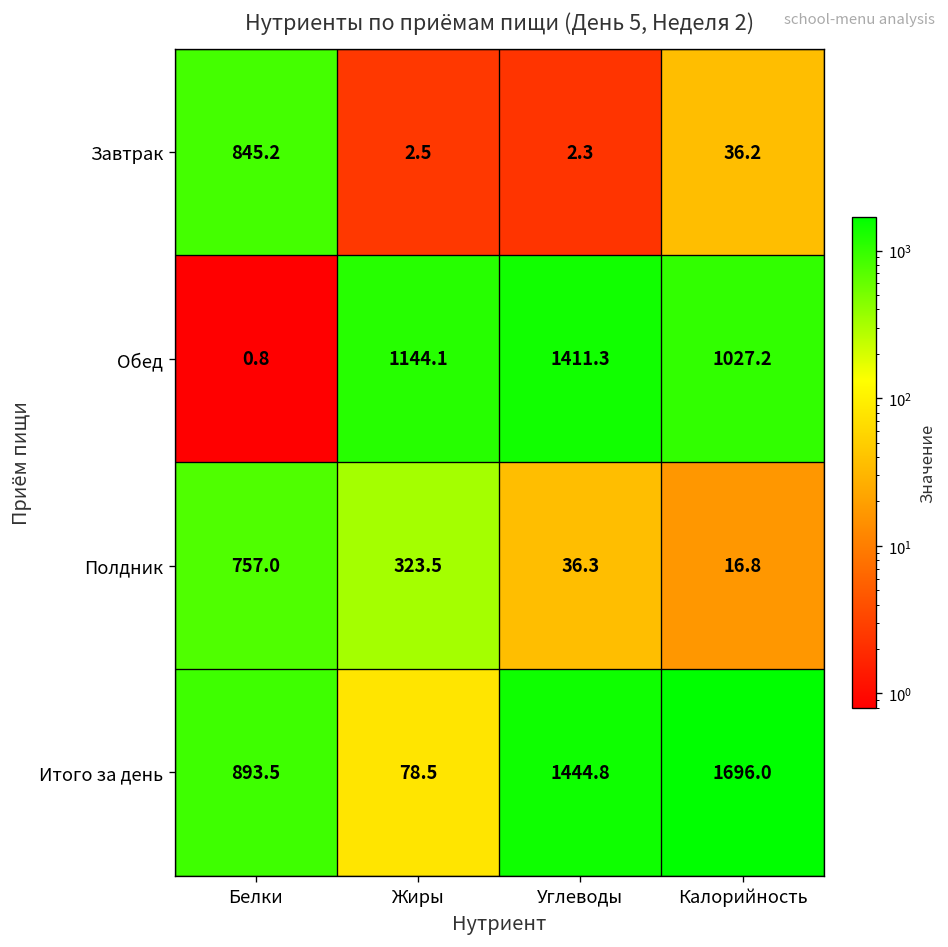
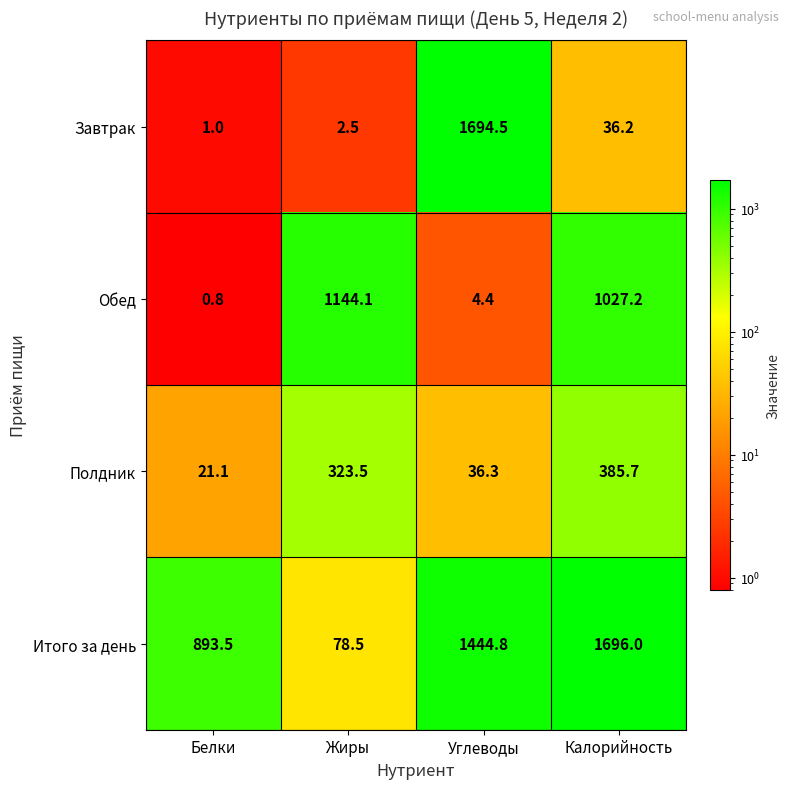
  {
    "Завтрак": {
-     "Белки": 845.2,
+     "Белки": 1.0,
      "Жиры": 2.5,
-     "Углеводы": 2.3,
+     "Углеводы": 1694.5,
      "Калорийность": 36.2
    },
    "Обед": {
      "Белки": 0.8,
      "Жиры": 1144.1,
-     "Углеводы": 1411.3,
+     "Углеводы": 4.4,
      "Калорийность": 1027.2
    },
    "Полдник": {
-     "Белки": 757.0,
+     "Белки": 21.1,
      "Жиры": 323.5,
      "Углеводы": 36.3,
-     "Калорийность": 16.8
+     "Калорийность": 385.7
    },
    "Итого за день": {
      "Белки": 893.5,
      "Жиры": 78.5,
      "Углеводы": 1444.8,
      "Калорийность": 1696.0
    }
  }
